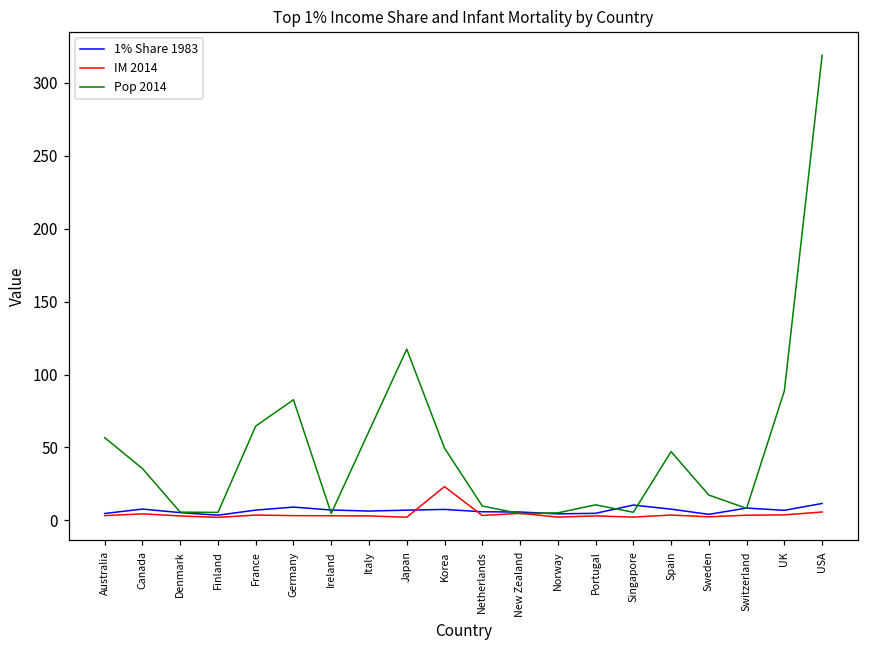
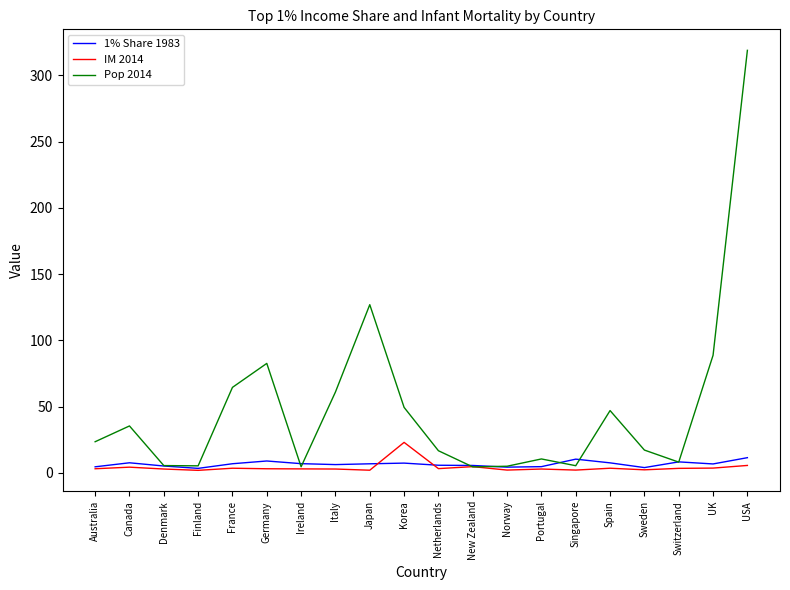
  {
    "1% Share 1983": {
      "Canada": 8,
      "France": 7,
      "Germany": 9,
      "Ireland": 7,
      "Italy": 6,
      "Japan": 7,
      "Korea": 7,
      "Netherlands": 6,
      "Singapore": 10,
      "Spain": 8,
      "UK": 7,
      "USA": 12
    },
    "IM 2014": {
      "Canada": 4,
      "Denmark": 3,
      "France": 4,
      "Germany": 3,
      "Italy": 3,
      "Japan": 2,
      "Korea": 23,
      "Netherlands": 3,
      "Norway": 2,
      "Singapore": 2,
      "Spain": 4,
      "Switzerland": 4,
      "UK": 4,
      "USA": 6
    },
    "Pop 2014": {
-     "Australia": 57,
+     "Australia": 24,
      "Canada": 36,
      "Finland": 5,
      "France": 65,
      "Germany": 83,
      "Italy": 61,
-     "Japan": 117,
+     "Japan": 127,
      "Korea": 50,
-     "Netherlands": 10,
+     "Netherlands": 17,
      "Portugal": 11,
      "Singapore": 6,
      "Spain": 47,
      "Sweden": 17,
      "UK": 89,
      "USA": 319
    }
  }
